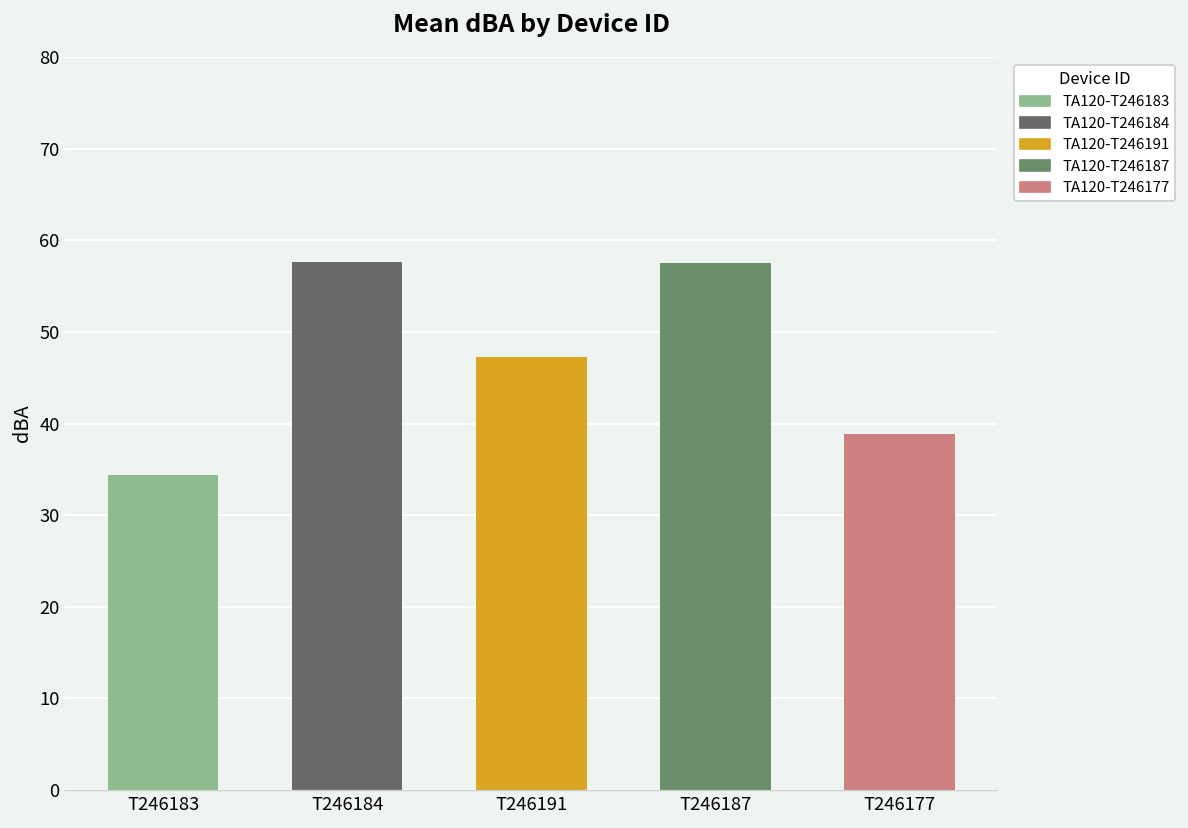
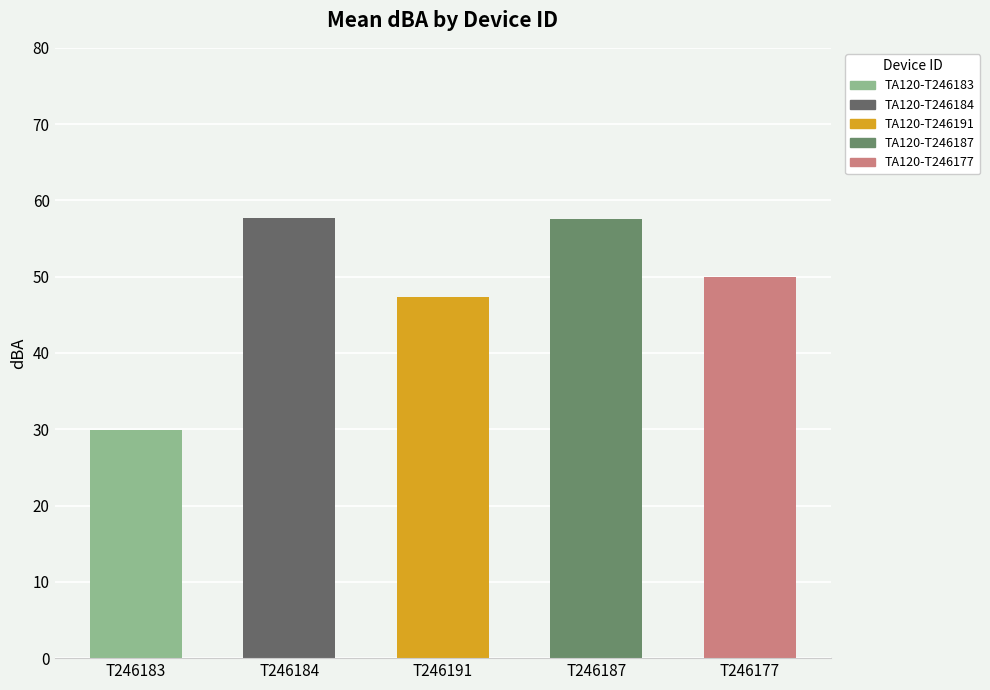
  {
-   "T246183": 34,
+   "T246183": 30,
    "T246184": 58,
    "T246191": 47,
    "T246187": 58,
-   "T246177": 39
+   "T246177": 50
  }
